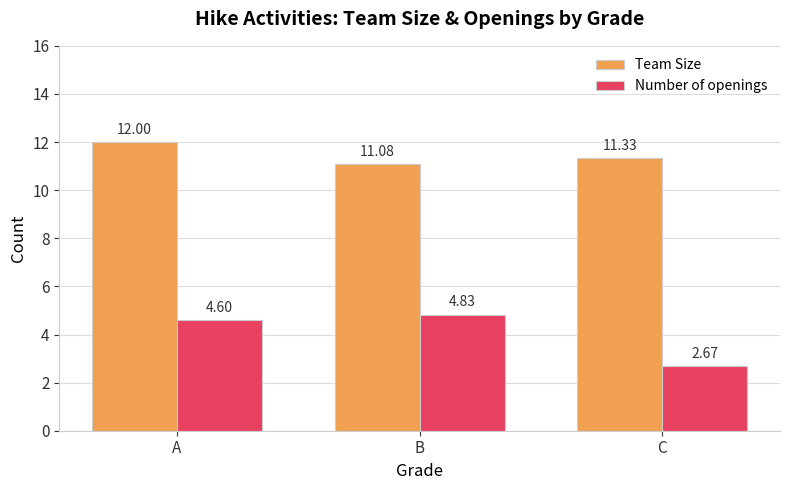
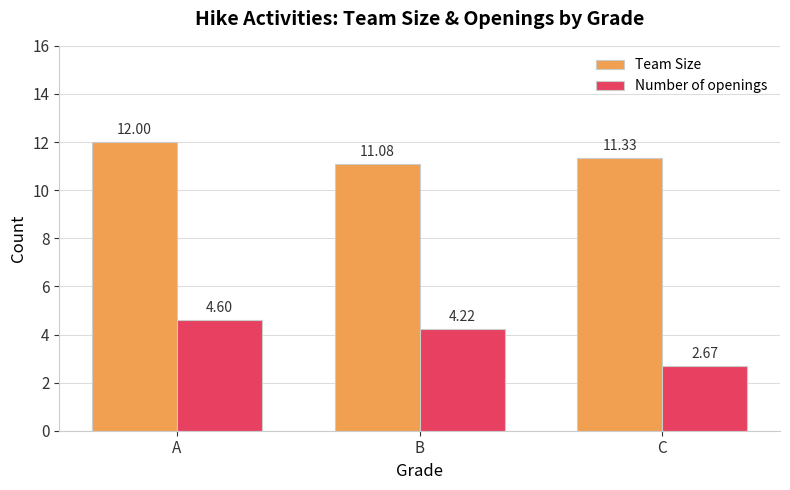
  {
    "Team Size": {
      "A": 12.00,
      "B": 11.08,
      "C": 11.33
    },
    "Number of openings": {
      "A": 4.60,
-     "B": 4.83,
+     "B": 4.22,
      "C": 2.67
    }
  }
